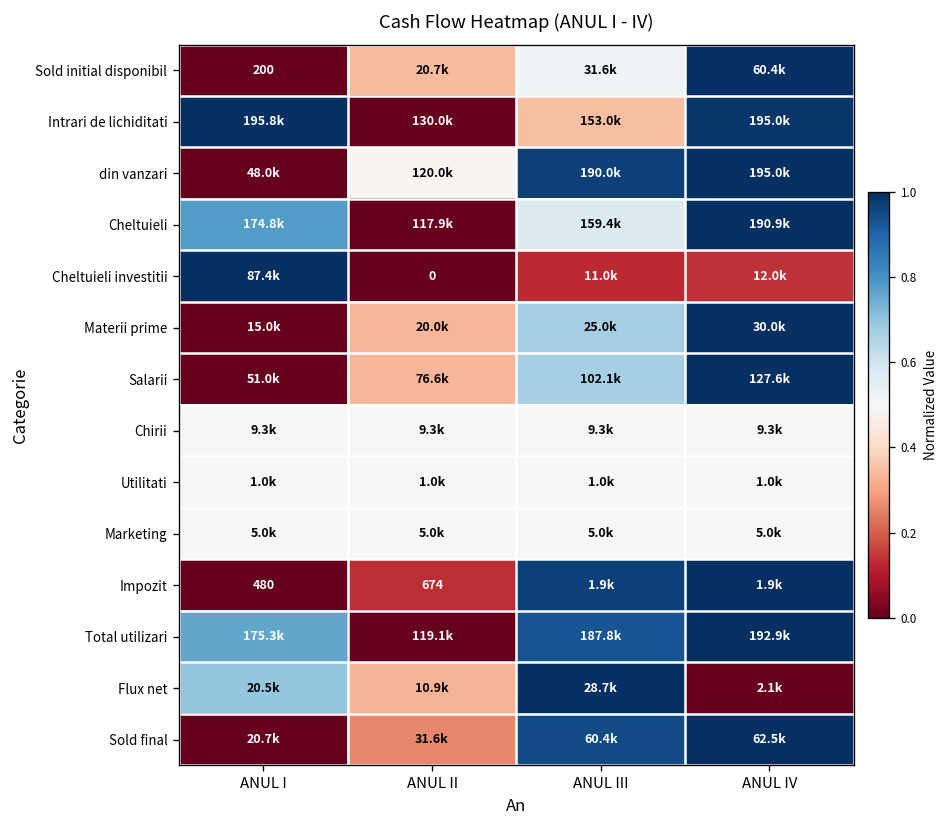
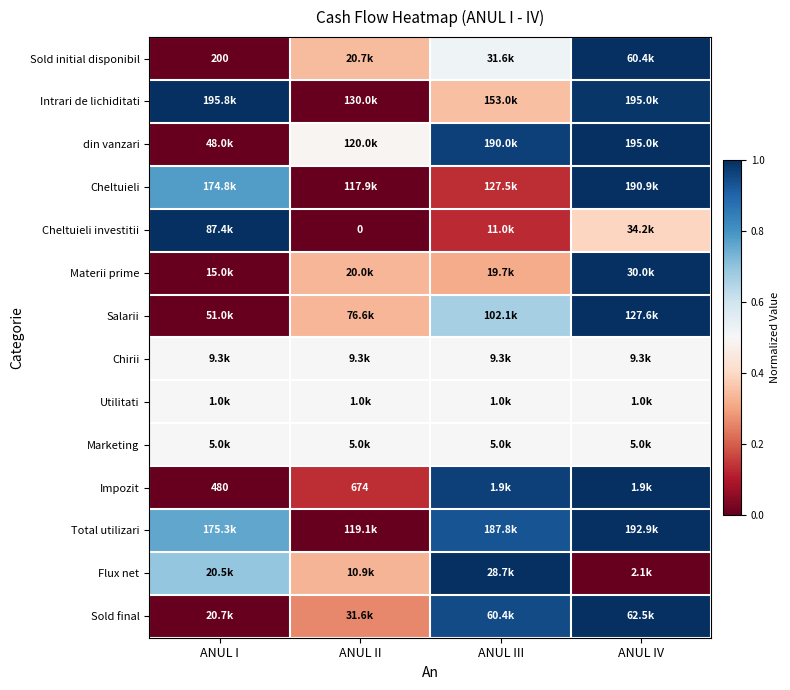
  {
    "Sold initial disponibil": {
      "ANUL I": "200",
      "ANUL II": "20.7k",
      "ANUL III": "31.6k",
      "ANUL IV": "60.4k"
    },
    "Intrari de lichiditati": {
      "ANUL I": "195.8k",
      "ANUL II": "130.0k",
      "ANUL III": "153.0k",
      "ANUL IV": "195.0k"
    },
    "din vanzari": {
      "ANUL I": "48.0k",
      "ANUL II": "120.0k",
      "ANUL III": "190.0k",
      "ANUL IV": "195.0k"
    },
    "Cheltuieli": {
      "ANUL I": "174.8k",
      "ANUL II": "117.9k",
-     "ANUL III": "159.4k",
+     "ANUL III": "127.5k",
      "ANUL IV": "190.9k"
    },
    "Cheltuieli investitii": {
      "ANUL I": "87.4k",
      "ANUL II": "0",
      "ANUL III": "11.0k",
-     "ANUL IV": "12.0k"
+     "ANUL IV": "34.2k"
    },
    "Materii prime": {
      "ANUL I": "15.0k",
      "ANUL II": "20.0k",
-     "ANUL III": "25.0k",
+     "ANUL III": "19.7k",
      "ANUL IV": "30.0k"
    },
    "Salarii": {
      "ANUL I": "51.0k",
      "ANUL II": "76.6k",
      "ANUL III": "102.1k",
      "ANUL IV": "127.6k"
    },
    "Chirii": {
      "ANUL I": "9.3k",
      "ANUL II": "9.3k",
      "ANUL III": "9.3k",
      "ANUL IV": "9.3k"
    },
    "Utilitati": {
      "ANUL I": "1.0k",
      "ANUL II": "1.0k",
      "ANUL III": "1.0k",
      "ANUL IV": "1.0k"
    },
    "Marketing": {
      "ANUL I": "5.0k",
      "ANUL II": "5.0k",
      "ANUL III": "5.0k",
      "ANUL IV": "5.0k"
    },
    "Impozit": {
      "ANUL I": "480",
      "ANUL II": "674",
      "ANUL III": "1.9k",
      "ANUL IV": "1.9k"
    },
    "Total utilizari": {
      "ANUL I": "175.3k",
      "ANUL II": "119.1k",
      "ANUL III": "187.8k",
      "ANUL IV": "192.9k"
    },
    "Flux net": {
      "ANUL I": "20.5k",
      "ANUL II": "10.9k",
      "ANUL III": "28.7k",
      "ANUL IV": "2.1k"
    },
    "Sold final": {
      "ANUL I": "20.7k",
      "ANUL II": "31.6k",
      "ANUL III": "60.4k",
      "ANUL IV": "62.5k"
    }
  }
